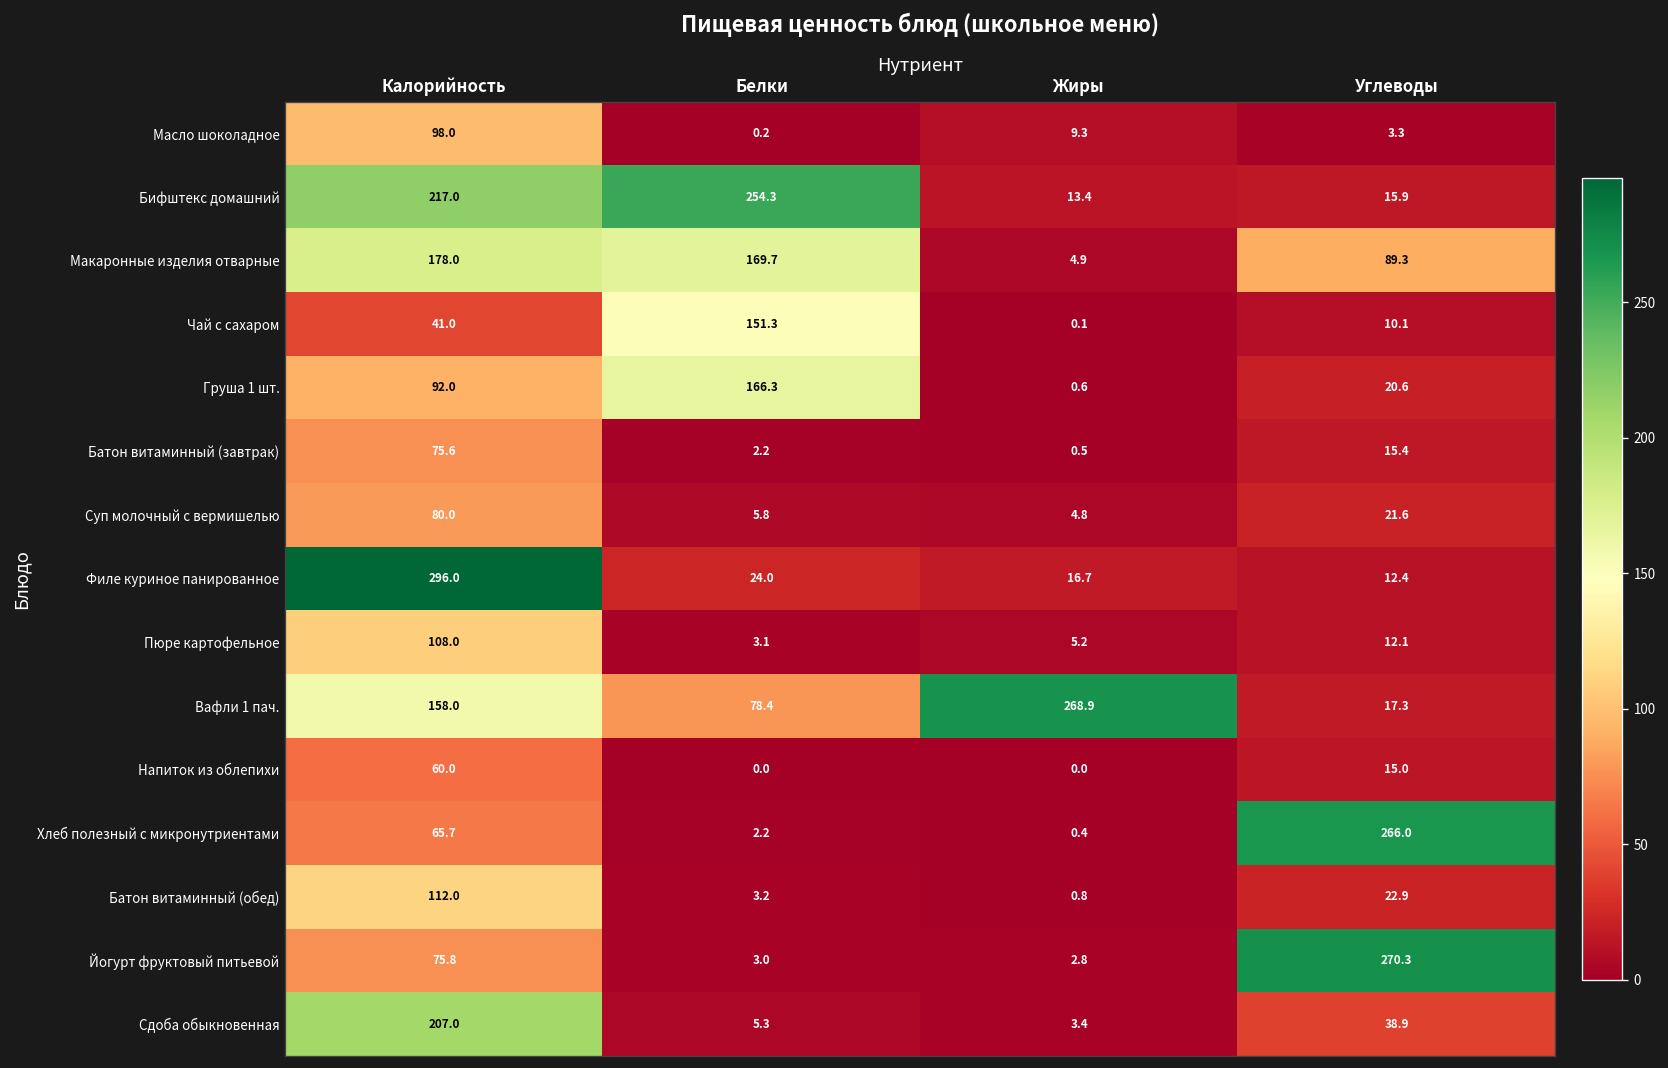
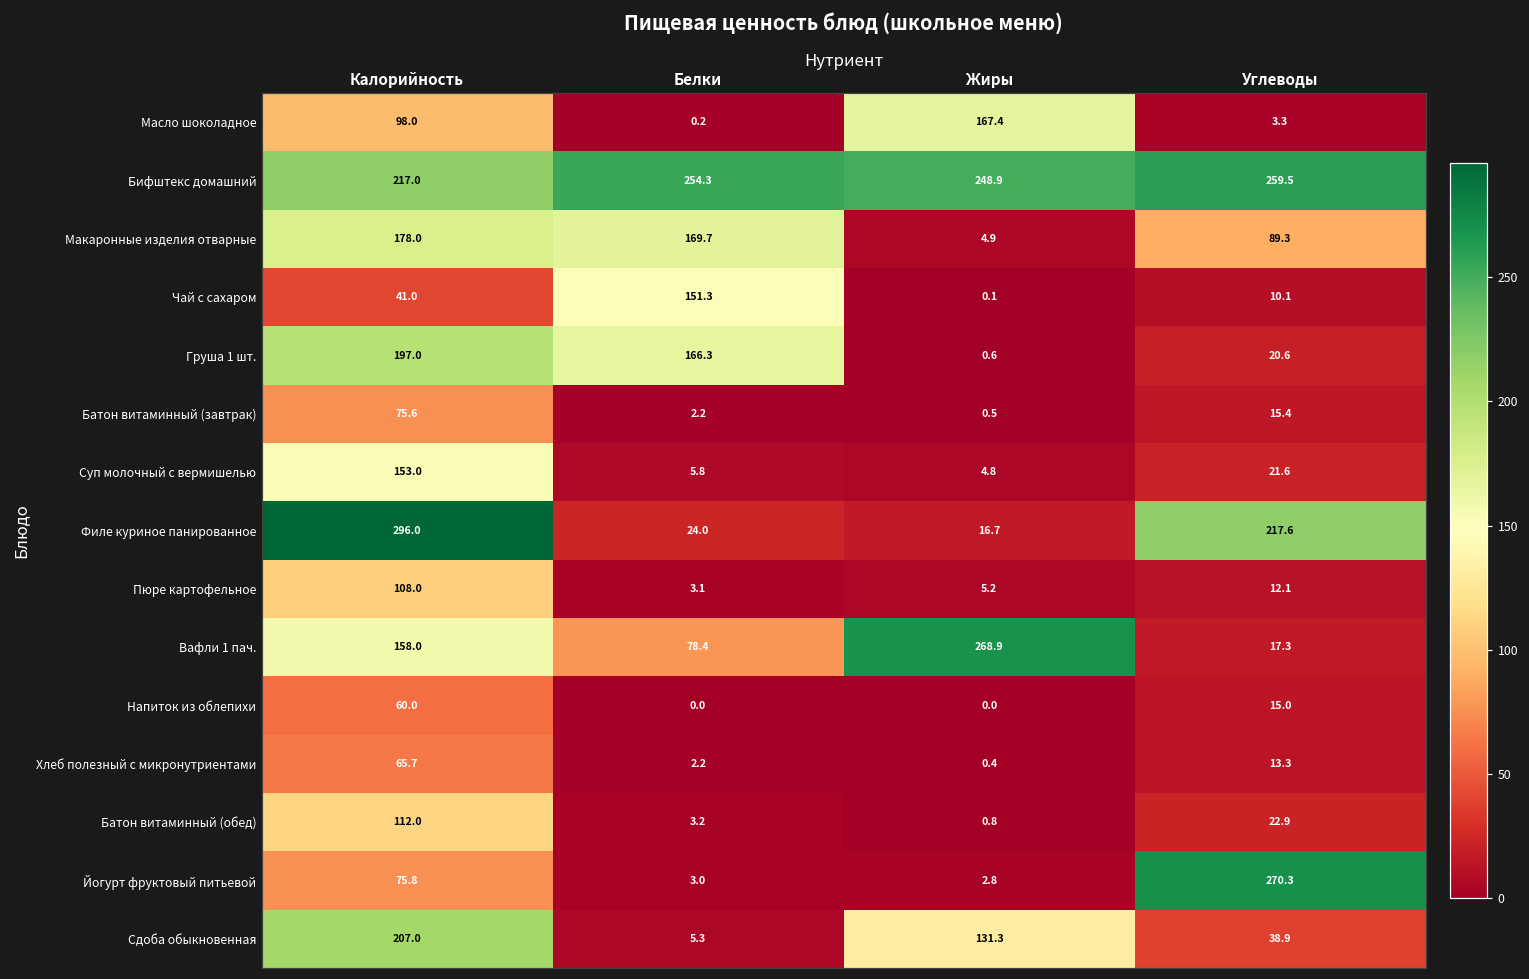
  {
    "Масло шоколадное": {
      "Калорийность": 98.0,
      "Белки": 0.2,
-     "Жиры": 9.3,
+     "Жиры": 167.4,
      "Углеводы": 3.3
    },
    "Бифштекс домашний": {
      "Калорийность": 217.0,
      "Белки": 254.3,
-     "Жиры": 13.4,
-     "Углеводы": 15.9
+     "Жиры": 248.9,
+     "Углеводы": 259.5
    },
    "Макаронные изделия отварные": {
      "Калорийность": 178.0,
      "Белки": 169.7,
      "Жиры": 4.9,
      "Углеводы": 89.3
    },
    "Чай с сахаром": {
      "Калорийность": 41.0,
      "Белки": 151.3,
      "Жиры": 0.1,
      "Углеводы": 10.1
    },
    "Груша 1 шт.": {
-     "Калорийность": 92.0,
+     "Калорийность": 197.0,
      "Белки": 166.3,
      "Жиры": 0.6,
      "Углеводы": 20.6
    },
    "Батон витаминный (завтрак)": {
      "Калорийность": 75.6,
      "Белки": 2.2,
      "Жиры": 0.5,
      "Углеводы": 15.4
    },
    "Суп молочный с вермишелью": {
-     "Калорийность": 80.0,
+     "Калорийность": 153.0,
      "Белки": 5.8,
      "Жиры": 4.8,
      "Углеводы": 21.6
    },
    "Филе куриное панированное": {
      "Калорийность": 296.0,
      "Белки": 24.0,
      "Жиры": 16.7,
-     "Углеводы": 12.4
+     "Углеводы": 217.6
    },
    "Пюре картофельное": {
      "Калорийность": 108.0,
      "Белки": 3.1,
      "Жиры": 5.2,
      "Углеводы": 12.1
    },
    "Вафли 1 пач.": {
      "Калорийность": 158.0,
      "Белки": 78.4,
      "Жиры": 268.9,
      "Углеводы": 17.3
    },
    "Напиток из облепихи": {
      "Калорийность": 60.0,
      "Белки": 0.0,
      "Жиры": 0.0,
      "Углеводы": 15.0
    },
    "Хлеб полезный с микронутриентами": {
      "Калорийность": 65.7,
      "Белки": 2.2,
      "Жиры": 0.4,
-     "Углеводы": 266.0
+     "Углеводы": 13.3
    },
    "Батон витаминный (обед)": {
      "Калорийность": 112.0,
      "Белки": 3.2,
      "Жиры": 0.8,
      "Углеводы": 22.9
    },
    "Йогурт фруктовый питьевой": {
      "Калорийность": 75.8,
      "Белки": 3.0,
      "Жиры": 2.8,
      "Углеводы": 270.3
    },
    "Сдоба обыкновенная": {
      "Калорийность": 207.0,
      "Белки": 5.3,
-     "Жиры": 3.4,
+     "Жиры": 131.3,
      "Углеводы": 38.9
    }
  }
